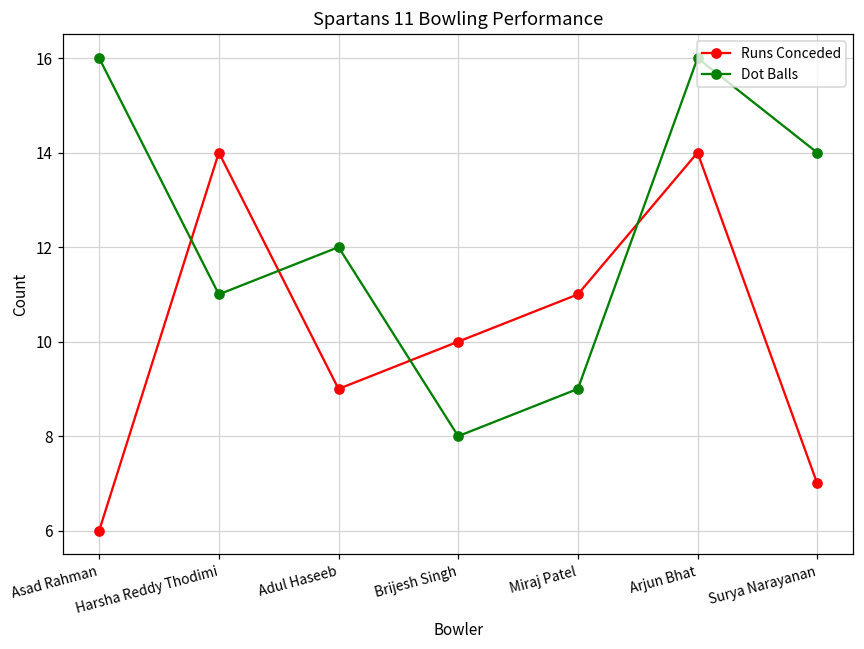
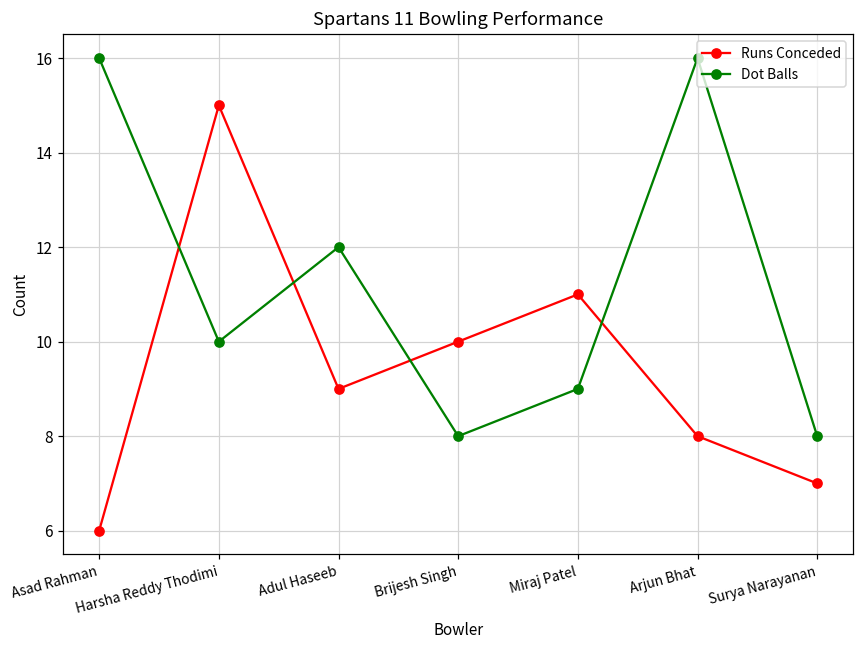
  {
    "Runs Conceded": {
      "Asad Rahman": 6,
-     "Harsha Reddy Thodimi": 14,
+     "Harsha Reddy Thodimi": 15,
      "Adul Haseeb": 9,
      "Brijesh Singh": 10,
      "Miraj Patel": 11,
-     "Arjun Bhat": 14,
+     "Arjun Bhat": 8,
      "Surya Narayanan": 7
    },
    "Dot Balls": {
      "Asad Rahman": 16,
-     "Harsha Reddy Thodimi": 11,
+     "Harsha Reddy Thodimi": 10,
      "Adul Haseeb": 12,
      "Brijesh Singh": 8,
      "Miraj Patel": 9,
-     "Surya Narayanan": 14
+     "Surya Narayanan": 8
    }
  }
